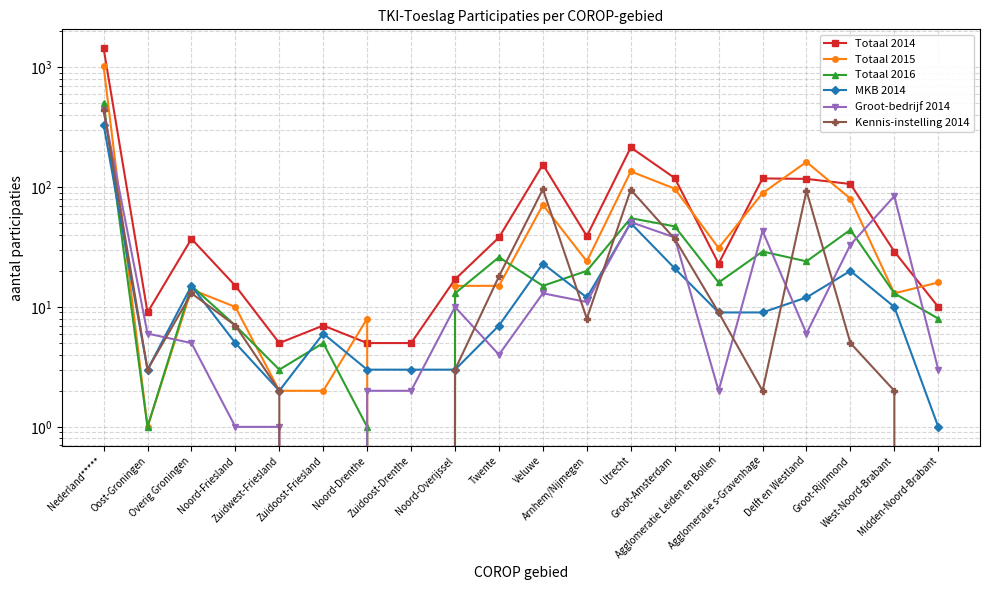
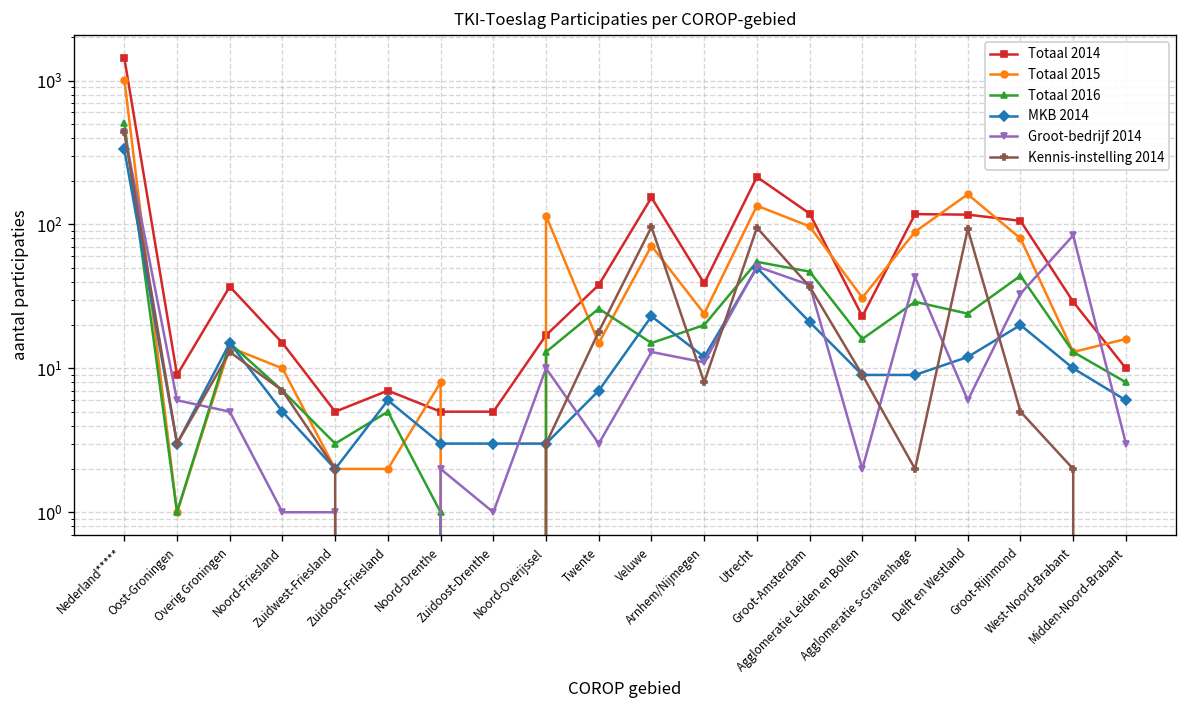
  {
    "Totaal 2014": {
      "Nederland*****": 1400,
      "Oost-Groningen": 9,
      "Overig Groningen": 37,
      "Noord-Friesland": 15,
      "Zuidwest-Friesland": 5,
      "Zuidoost-Friesland": 7,
      "Noord-Drenthe": 5,
      "Zuidoost-Drenthe": 5,
      "Noord-Overijssel": 17,
      "Twente": 38,
      "Veluwe": 150,
      "Arnhem/Nijmegen": 39,
      "Utrecht": 210,
      "Groot-Amsterdam": 120,
      "Agglomeratie Leiden en Bollen": 23,
      "Agglomeratie s-Gravenhage": 120,
      "Delft en Westland": 120,
      "Groot-Rijnmond": 110,
      "West-Noord-Brabant": 29,
      "Midden-Noord-Brabant": 10
    },
    "Totaal 2015": {
      "Nederland*****": 1000,
      "Overig Groningen": 14,
      "Noord-Friesland": 10,
      "Zuidoost-Friesland": 2,
      "Noord-Drenthe": 8,
-     "Noord-Overijssel": 15,
+     "Noord-Overijssel": 120,
      "Twente": 15,
      "Veluwe": 70,
      "Arnhem/Nijmegen": 24,
      "Utrecht": 140,
      "Groot-Amsterdam": 100,
      "Agglomeratie Leiden en Bollen": 31,
      "Agglomeratie s-Gravenhage": 90,
      "Delft en Westland": 160,
      "Groot-Rijnmond": 80,
      "Midden-Noord-Brabant": 16
    },
    "Totaal 2016": {
      "Nederland*****": 510,
      "Zuidwest-Friesland": 3,
      "Zuidoost-Friesland": 5,
      "Noord-Drenthe": 1,
      "Noord-Overijssel": 13,
      "Twente": 26,
      "Veluwe": 15,
      "Arnhem/Nijmegen": 20,
      "Utrecht": 60,
      "Groot-Amsterdam": 47,
      "Agglomeratie Leiden en Bollen": 16,
      "Agglomeratie s-Gravenhage": 29,
      "Delft en Westland": 24,
      "Groot-Rijnmond": 44,
      "Midden-Noord-Brabant": 8
    },
    "MKB 2014": {
      "Nederland*****": 330,
      "Noord-Friesland": 5,
      "Zuidoost-Friesland": 6,
      "Noord-Drenthe": 3,
      "Zuidoost-Drenthe": 3,
      "Twente": 7,
      "Veluwe": 23,
      "Arnhem/Nijmegen": 12,
      "Groot-Amsterdam": 21,
      "Agglomeratie s-Gravenhage": 9,
      "Delft en Westland": 12,
      "Groot-Rijnmond": 20,
      "West-Noord-Brabant": 10,
-     "Midden-Noord-Brabant": 1
+     "Midden-Noord-Brabant": 6
    },
    "Groot-bedrijf 2014": {
      "Oost-Groningen": 6,
      "Overig Groningen": 5,
      "Noord-Friesland": 1,
      "Zuidwest-Friesland": 1,
      "Noord-Drenthe": 2,
-     "Zuidoost-Drenthe": 2,
+     "Zuidoost-Drenthe": 1,
      "Noord-Overijssel": 10,
-     "Twente": 4,
+     "Twente": 3,
      "Veluwe": 13,
      "Arnhem/Nijmegen": 11,
      "Agglomeratie Leiden en Bollen": 2,
      "Agglomeratie s-Gravenhage": 43,
      "Delft en Westland": 6,
      "Groot-Rijnmond": 33,
      "West-Noord-Brabant": 80,
      "Midden-Noord-Brabant": 3
    },
    "Kennis-instelling 2014": {
      "Overig Groningen": 13,
      "Twente": 18,
      "Veluwe": 100,
      "Arnhem/Nijmegen": 8,
      "Utrecht": 100,
      "Agglomeratie s-Gravenhage": 2,
      "Delft en Westland": 90,
      "Groot-Rijnmond": 5,
      "West-Noord-Brabant": 2
    }
  }
